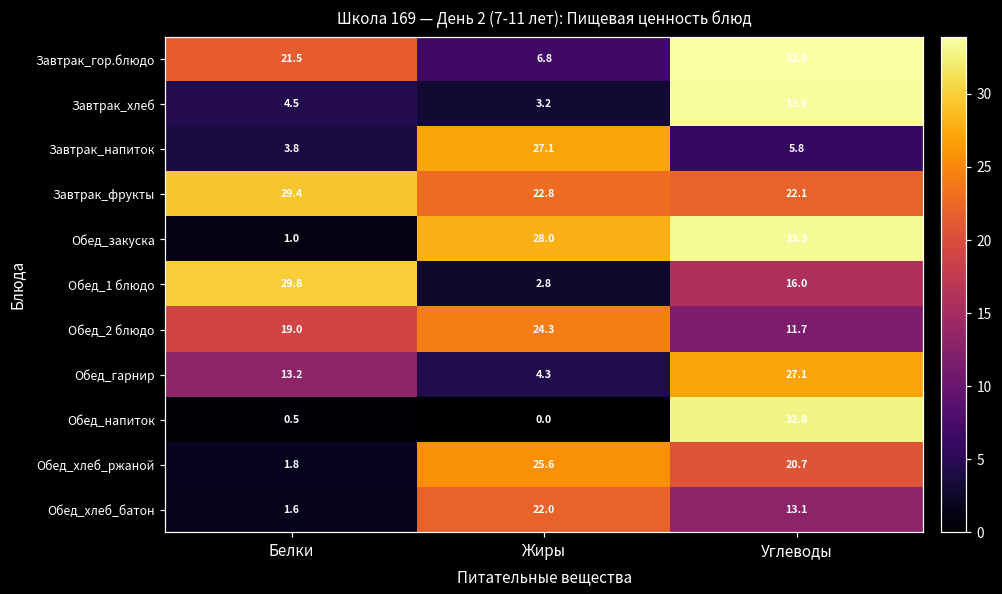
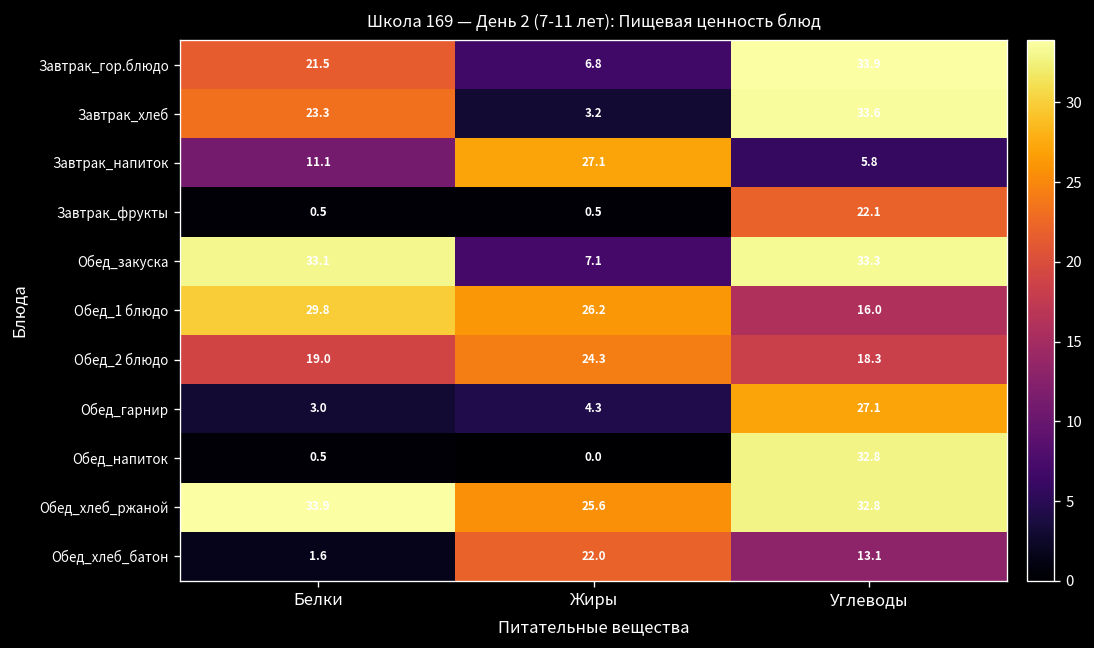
  {
    "Завтрак_гор.блюдо": {
      "Белки": 21.5,
      "Жиры": 6.8,
      "Углеводы": 33.9
    },
    "Завтрак_хлеб": {
-     "Белки": 4.5,
+     "Белки": 23.3,
      "Жиры": 3.2,
      "Углеводы": 33.6
    },
    "Завтрак_напиток": {
-     "Белки": 3.8,
+     "Белки": 11.1,
      "Жиры": 27.1,
      "Углеводы": 5.8
    },
    "Завтрак_фрукты": {
-     "Белки": 29.4,
-     "Жиры": 22.8,
+     "Белки": 0.5,
+     "Жиры": 0.5,
      "Углеводы": 22.1
    },
    "Обед_закуска": {
-     "Белки": 1.0,
-     "Жиры": 28.0,
+     "Белки": 33.1,
+     "Жиры": 7.1,
      "Углеводы": 33.3
    },
    "Обед_1 блюдо": {
      "Белки": 29.8,
-     "Жиры": 2.8,
+     "Жиры": 26.2,
      "Углеводы": 16.0
    },
    "Обед_2 блюдо": {
      "Белки": 19.0,
      "Жиры": 24.3,
-     "Углеводы": 11.7
+     "Углеводы": 18.3
    },
    "Обед_гарнир": {
-     "Белки": 13.2,
+     "Белки": 3.0,
      "Жиры": 4.3,
      "Углеводы": 27.1
    },
    "Обед_напиток": {
      "Белки": 0.5,
      "Жиры": 0.0,
      "Углеводы": 32.8
    },
    "Обед_хлеб_ржаной": {
-     "Белки": 1.8,
+     "Белки": 33.9,
      "Жиры": 25.6,
-     "Углеводы": 20.7
+     "Углеводы": 32.8
    },
    "Обед_хлеб_батон": {
      "Белки": 1.6,
      "Жиры": 22.0,
      "Углеводы": 13.1
    }
  }
